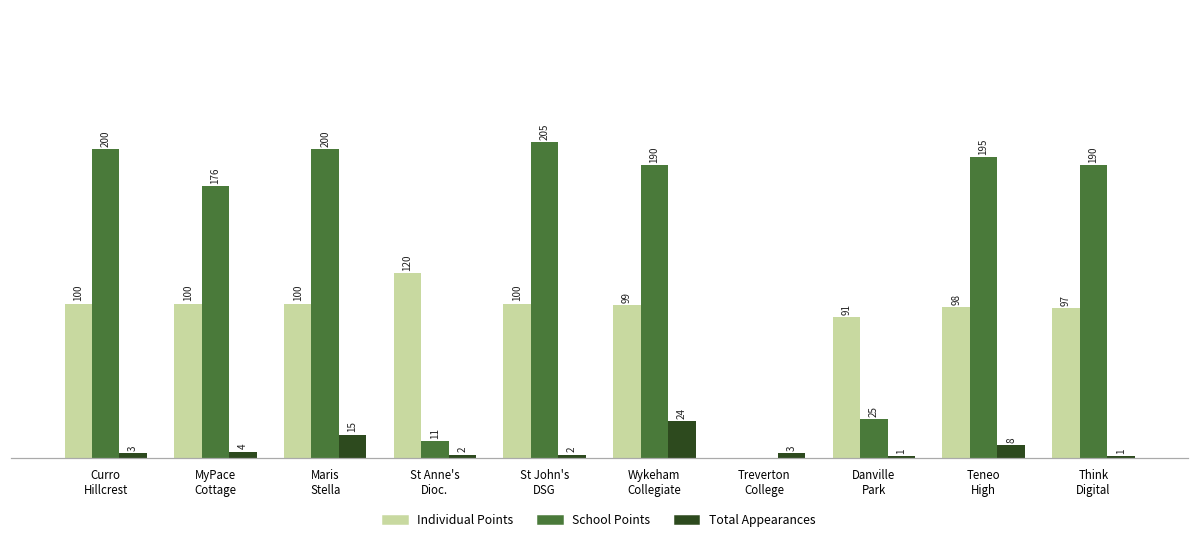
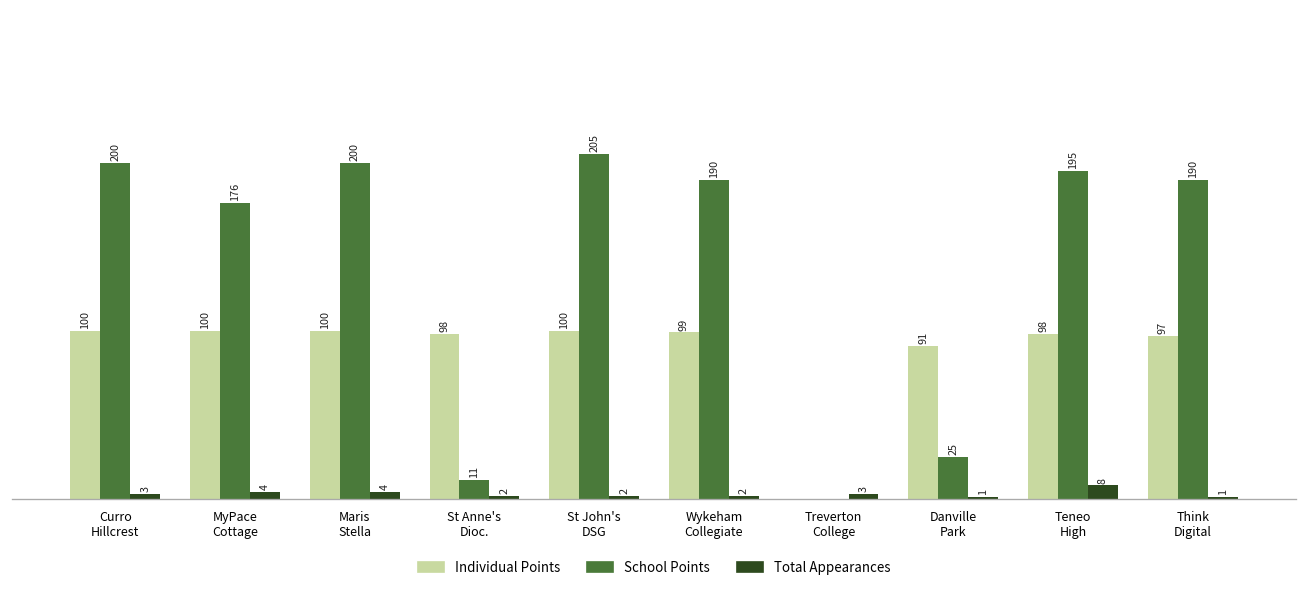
  {
    "Individual Points": {
      "Curro Hillcrest": 100,
      "MyPace Cottage": 100,
      "Maris Stella": 100,
-     "St Anne's Dioc.": 120,
+     "St Anne's Dioc.": 98,
      "St John's DSG": 100,
      "Wykeham Collegiate": 99,
      "Danville Park": 91,
      "Teneo High": 98,
      "Think Digital": 97
    },
    "School Points": {
      "Curro Hillcrest": 200,
      "MyPace Cottage": 176,
      "Maris Stella": 200,
      "St Anne's Dioc.": 11,
      "St John's DSG": 205,
      "Wykeham Collegiate": 190,
      "Danville Park": 25,
      "Teneo High": 195,
      "Think Digital": 190
    },
    "Total Appearances": {
      "Curro Hillcrest": 3,
      "MyPace Cottage": 4,
-     "Maris Stella": 15,
+     "Maris Stella": 4,
      "St Anne's Dioc.": 2,
      "St John's DSG": 2,
-     "Wykeham Collegiate": 24,
+     "Wykeham Collegiate": 2,
      "Treverton College": 3,
      "Danville Park": 1,
      "Teneo High": 8,
      "Think Digital": 1
    }
  }
